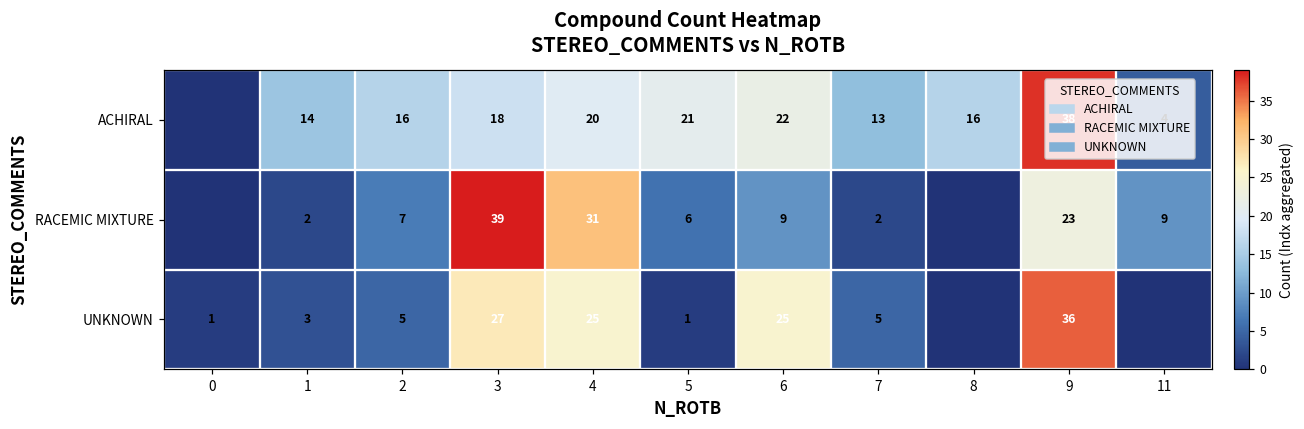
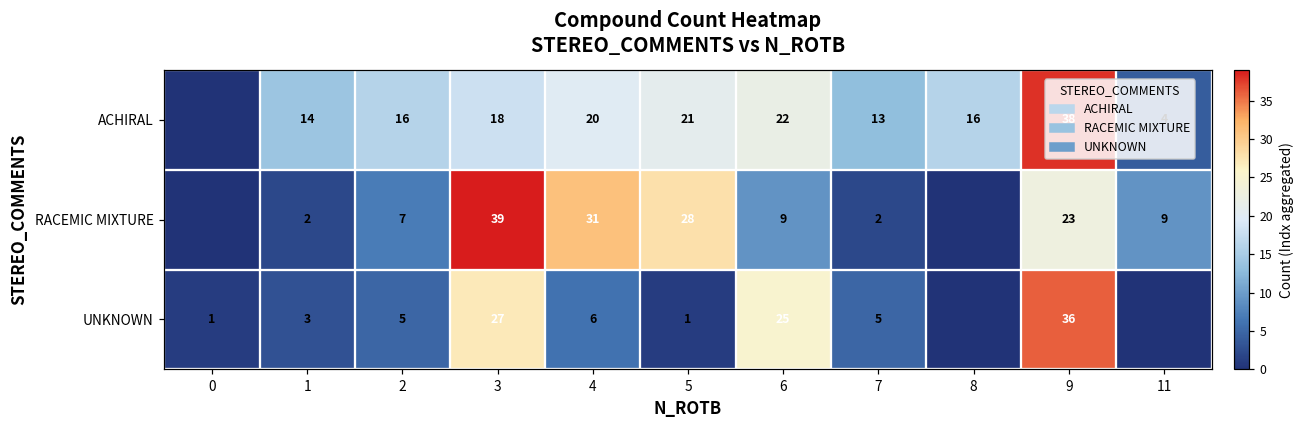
  {
    "ACHIRAL": {
      "1": 14,
      "2": 16,
      "3": 18,
      "4": 20,
      "5": 21,
      "6": 22,
      "7": 13,
      "8": 16
    },
    "RACEMIC MIXTURE": {
      "1": 2,
      "2": 7,
      "3": 39,
      "4": 31,
-     "5": 6,
+     "5": 28,
      "6": 9,
      "7": 2,
      "9": 23,
      "11": 9
    },
    "UNKNOWN": {
      "0": 1,
      "1": 3,
      "2": 5,
      "3": 27,
-     "4": 25,
+     "4": 6,
      "5": 1,
      "6": 25,
      "7": 5,
      "9": 36
    }
  }
